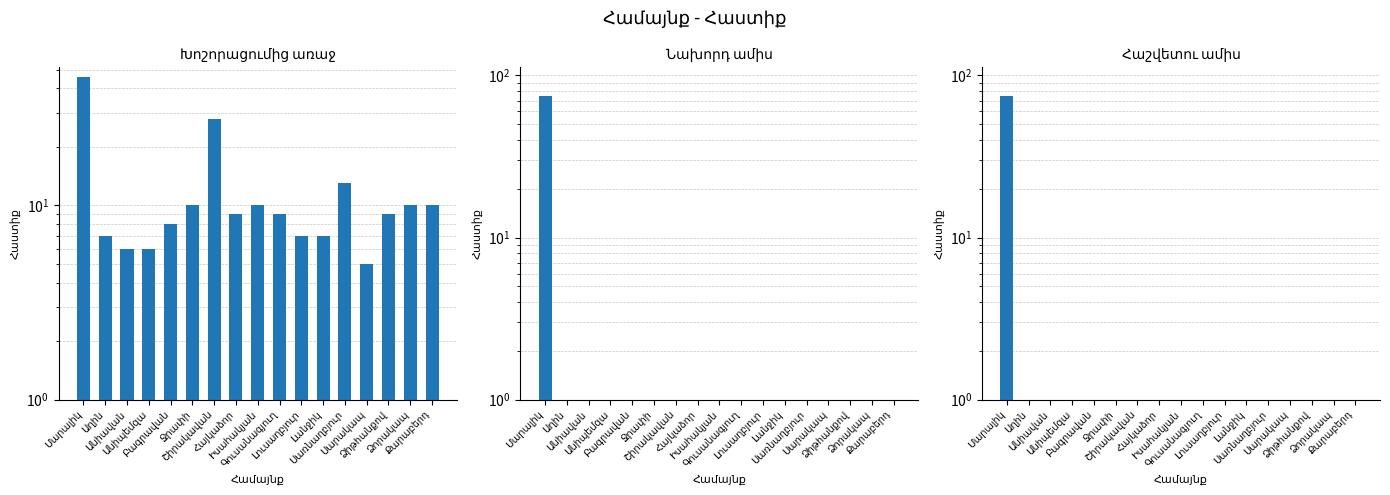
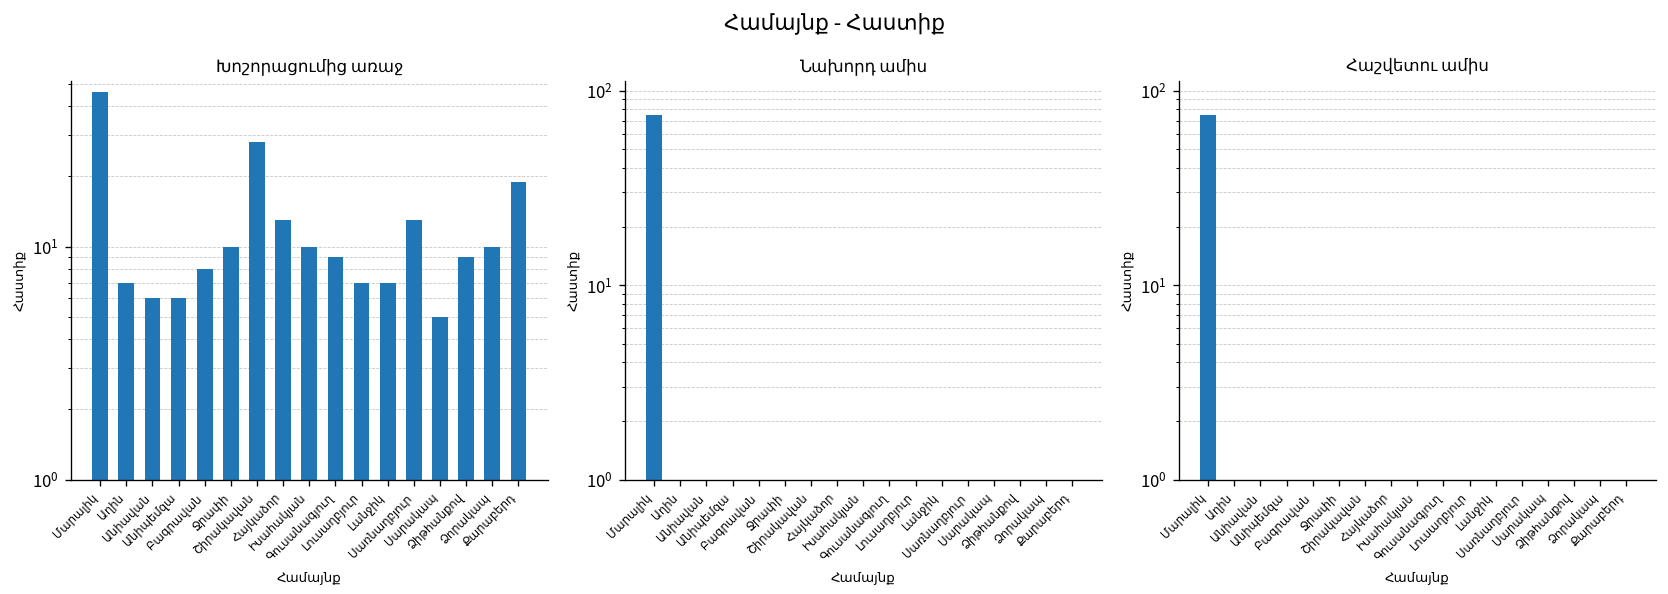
  {
    "Խոշորացումից առաջ": {
      "Մարալիկ": 46,
      "Աղին": 7,
      "Անիավան": 6,
      "Անիպեմզա": 6,
      "Բագրավան": 8,
      "Ջրափի": 10,
      "Շիրակավան": 28,
-     "Հայկաձոր": 9,
+     "Հայկաձոր": 13,
      "Իսահակյան": 10,
      "Գուսանագյուղ": 9,
      "Լուսաղբյուր": 7,
      "Լանջիկ": 7,
      "Սառնաղբյուր": 13,
      "Սարակապ": 5,
      "Ձիթհանքով": 9,
      "Ձորակապ": 10,
-     "Քարաբերդ": 10
+     "Քարաբերդ": 19
    },
    "Նախորդ ամիս": {
      "Մարալիկ": 80
    },
    "Հաշվետու ամիս": {
      "Մարալիկ": 80
    }
  }
